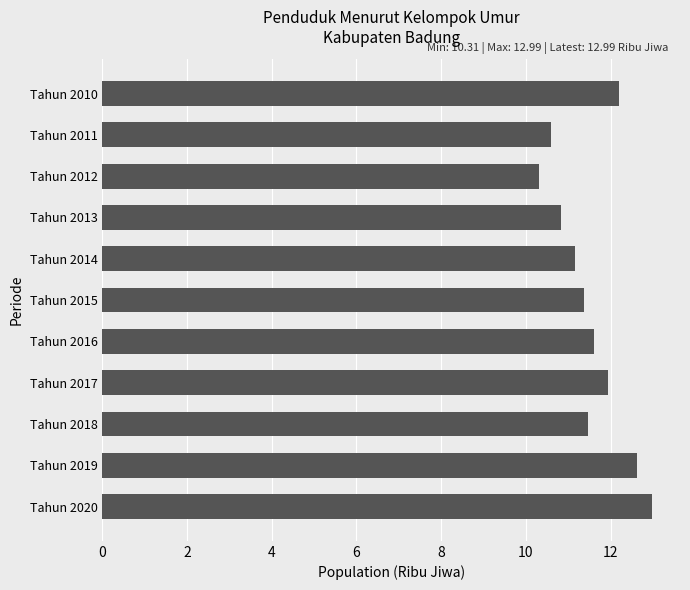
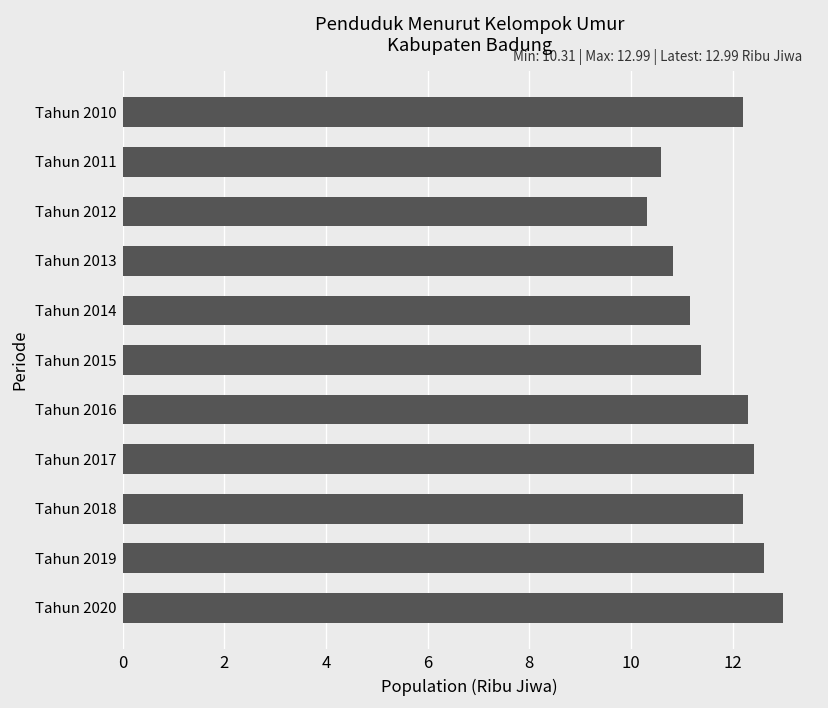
  {
    "Tahun 2010": 12.2,
    "Tahun 2011": 10.6,
    "Tahun 2012": 10.3,
    "Tahun 2013": 10.8,
    "Tahun 2014": 11.2,
    "Tahun 2015": 11.4,
-   "Tahun 2016": 11.6,
-   "Tahun 2017": 11.9,
-   "Tahun 2018": 11.5,
+   "Tahun 2016": 12.3,
+   "Tahun 2017": 12.4,
+   "Tahun 2018": 12.2,
    "Tahun 2019": 12.6,
    "Tahun 2020": 13.0
  }
